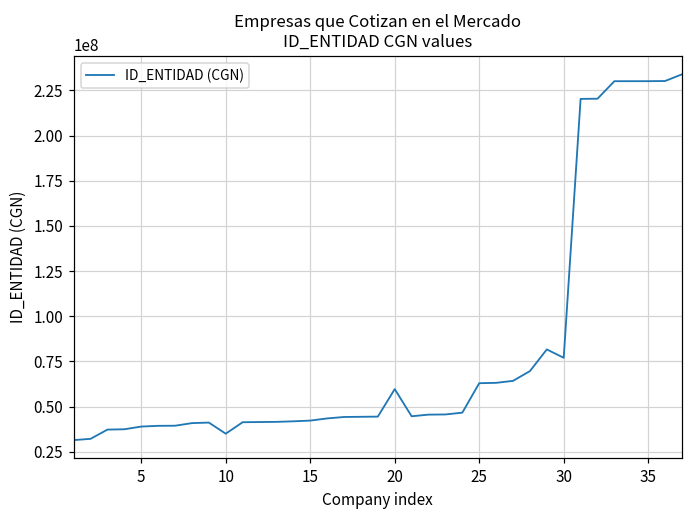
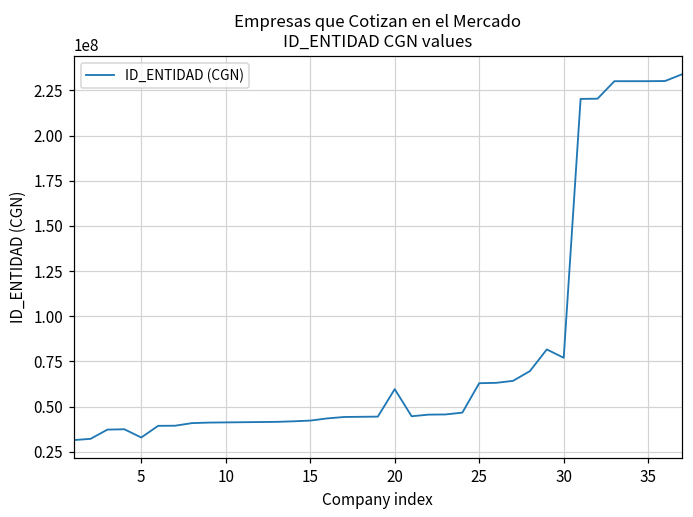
  {
-   "5": 39000000,
-   "10": 35000000,
+   "5": 33000000,
+   "10": 41000000,
    "15": 42000000,
    "20": 60000000,
    "25": 63000000,
    "30": 77000000,
    "35": 230000000
  }
